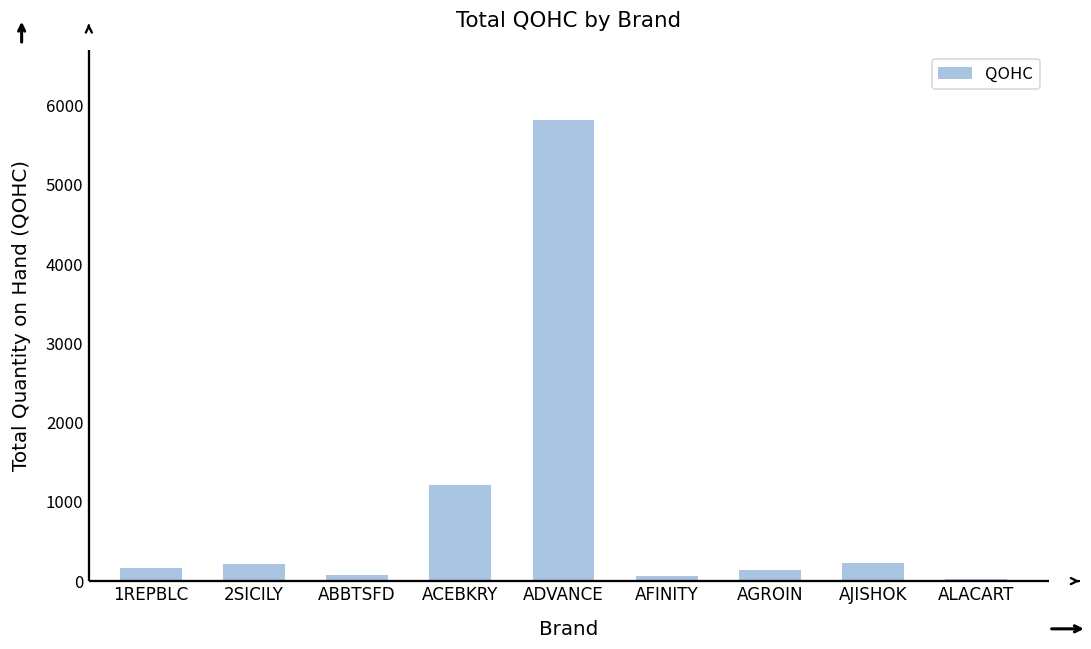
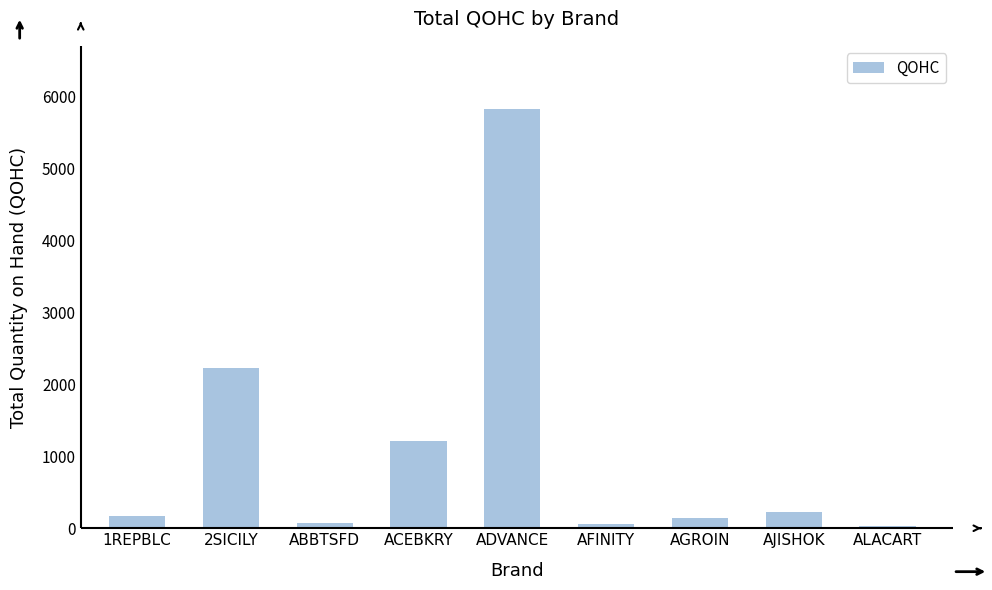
  {
    "1REPBLC": 200,
-   "2SICILY": 200,
+   "2SICILY": 2200,
    "ABBTSFD": 100,
    "ACEBKRY": 1200,
    "ADVANCE": 5800,
    "AFINITY": 100,
    "AGROIN": 100,
    "AJISHOK": 200
  }
